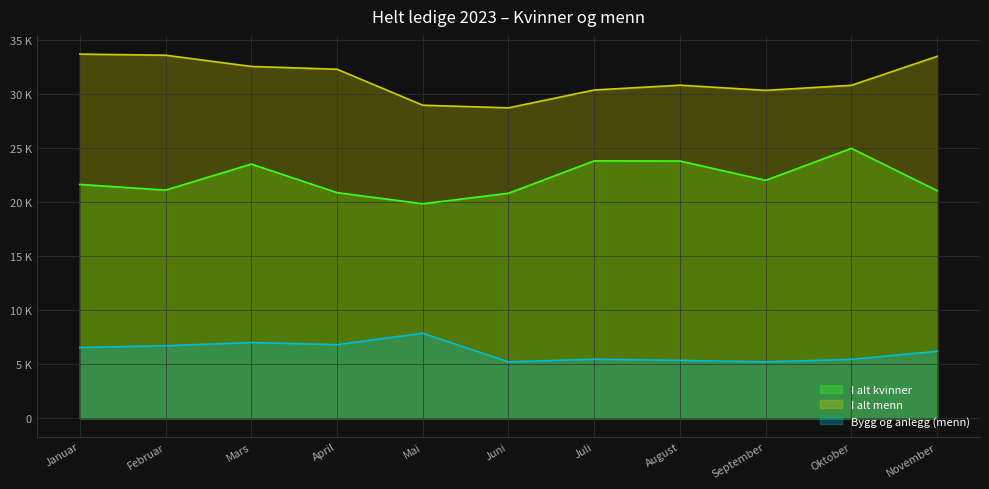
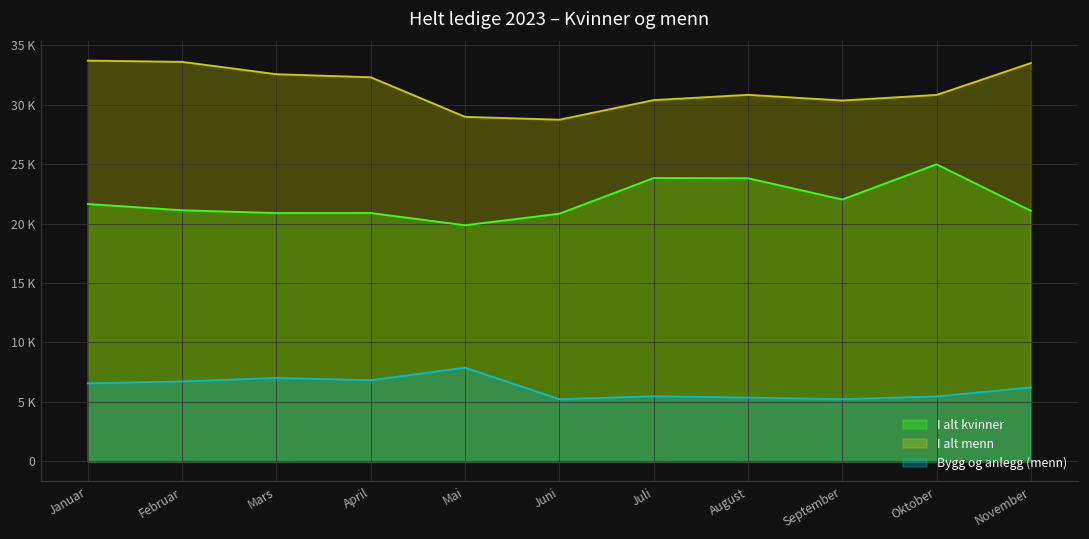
  {
    "I alt kvinner": {
      "Januar": 21600,
      "Februar": 21100,
-     "Mars": 23500,
+     "Mars": 20900,
      "April": 20900,
      "Mai": 19900,
      "Juni": 20800,
      "Juli": 23800,
      "August": 23800,
      "September": 22000,
      "Oktober": 25000,
      "November": 21100
    },
    "I alt menn": {
      "Januar": 33700,
      "Februar": 33600,
      "Mars": 32600,
      "April": 32300,
      "Mai": 29000,
      "Juni": 28700,
      "Juli": 30400,
      "August": 30800,
      "September": 30400,
      "Oktober": 30800,
      "November": 33500
    },
    "Bygg og anlegg (menn)": {
      "Januar": 6600,
      "Februar": 6700,
      "Mars": 7000,
      "April": 6800,
      "Mai": 7900,
      "Juni": 5200,
      "Juli": 5500,
      "August": 5400,
      "September": 5200,
      "Oktober": 5500,
      "November": 6200
    }
  }
